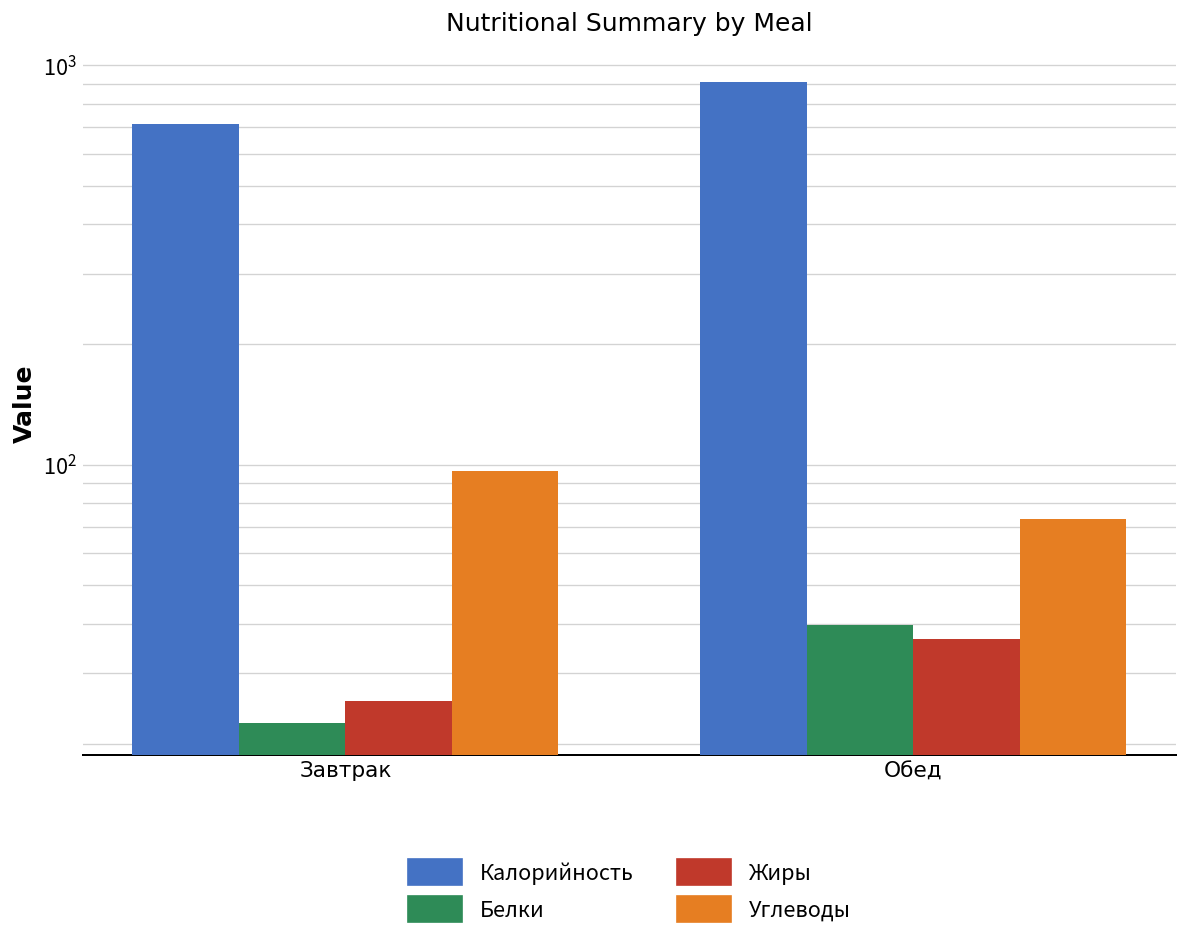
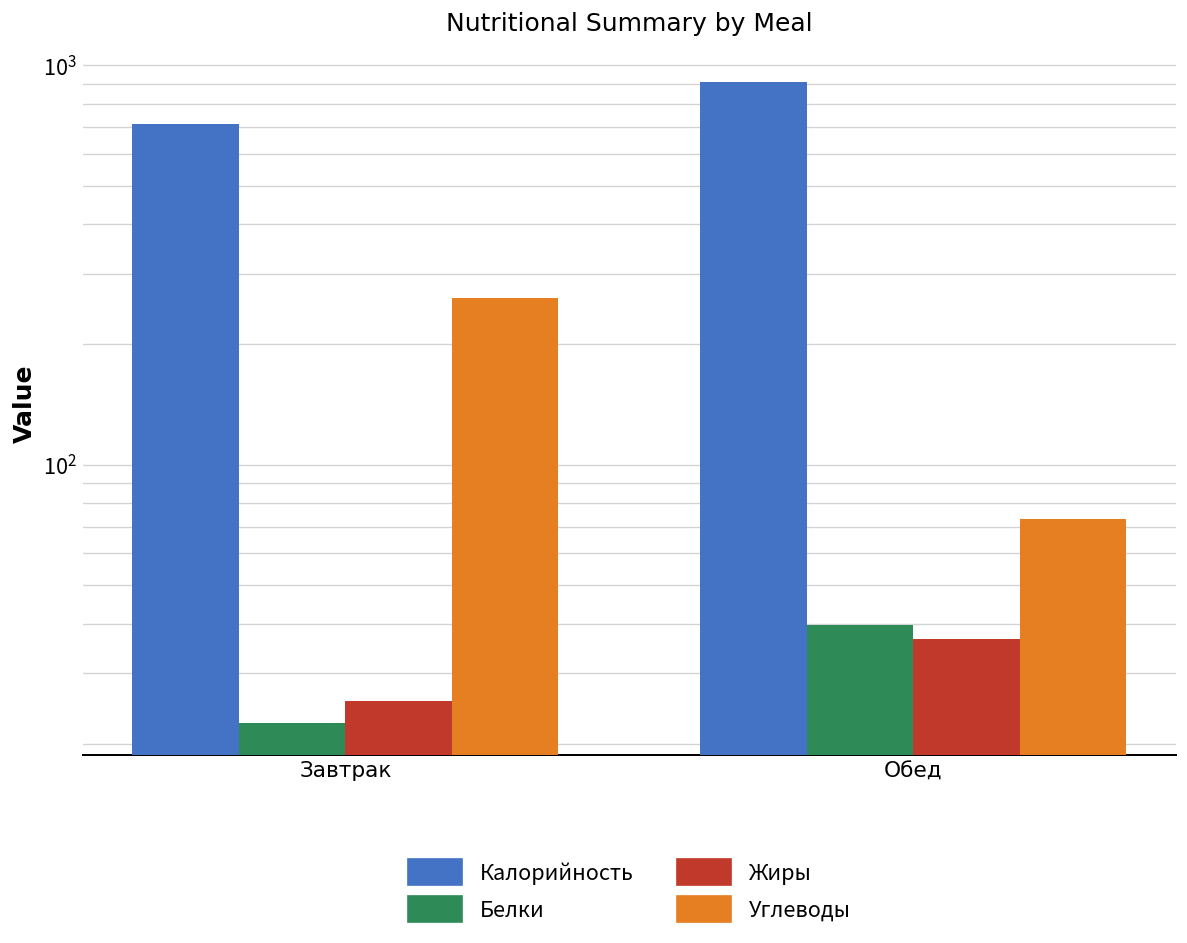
  {
    "Калорийность": {
      "Завтрак": 710,
      "Обед": 910
    },
    "Белки": {
      "Завтрак": 23,
      "Обед": 40
    },
    "Жиры": {
      "Завтрак": 26,
      "Обед": 37
    },
    "Углеводы": {
-     "Завтрак": 97,
+     "Завтрак": 260,
      "Обед": 73
    }
  }
